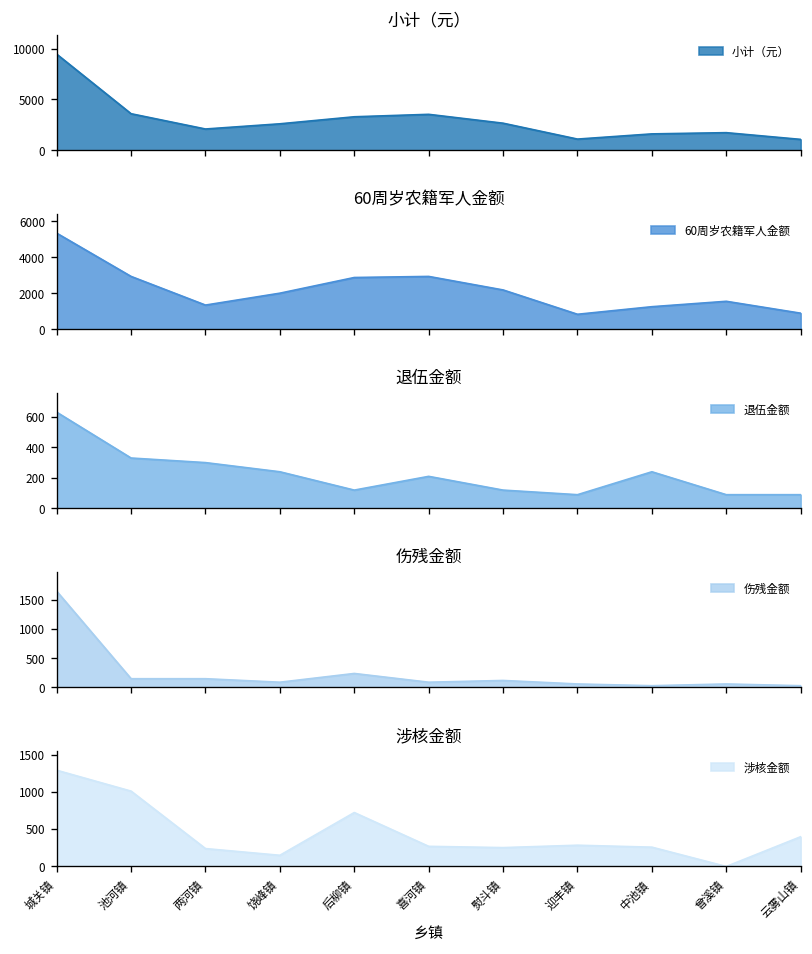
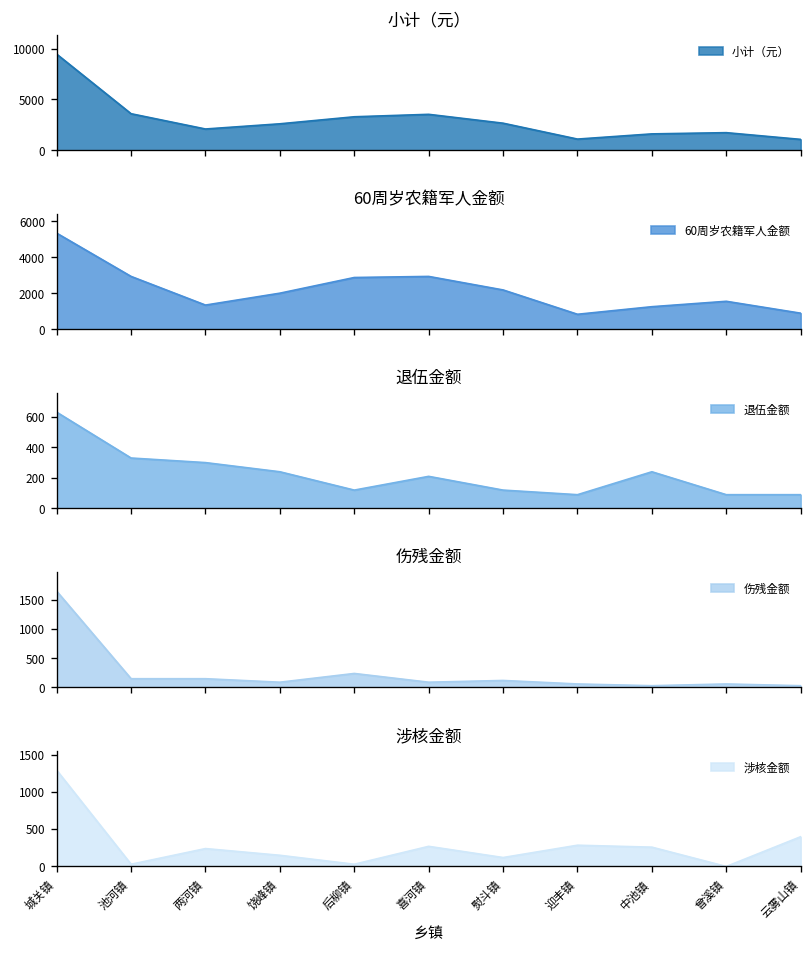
  {
    "涉核金额": {
      "城关镇": 1300,
-     "池河镇": 1000,
+     "池河镇": 0,
      "两河镇": 200,
      "饶峰镇": 200,
-     "后柳镇": 700,
+     "后柳镇": 0,
      "喜河镇": 300,
-     "熨斗镇": 300,
+     "熨斗镇": 100,
      "迎丰镇": 300,
      "中池镇": 300,
      "曾溪镇": 0,
      "云雾山镇": 400
    }
  }
